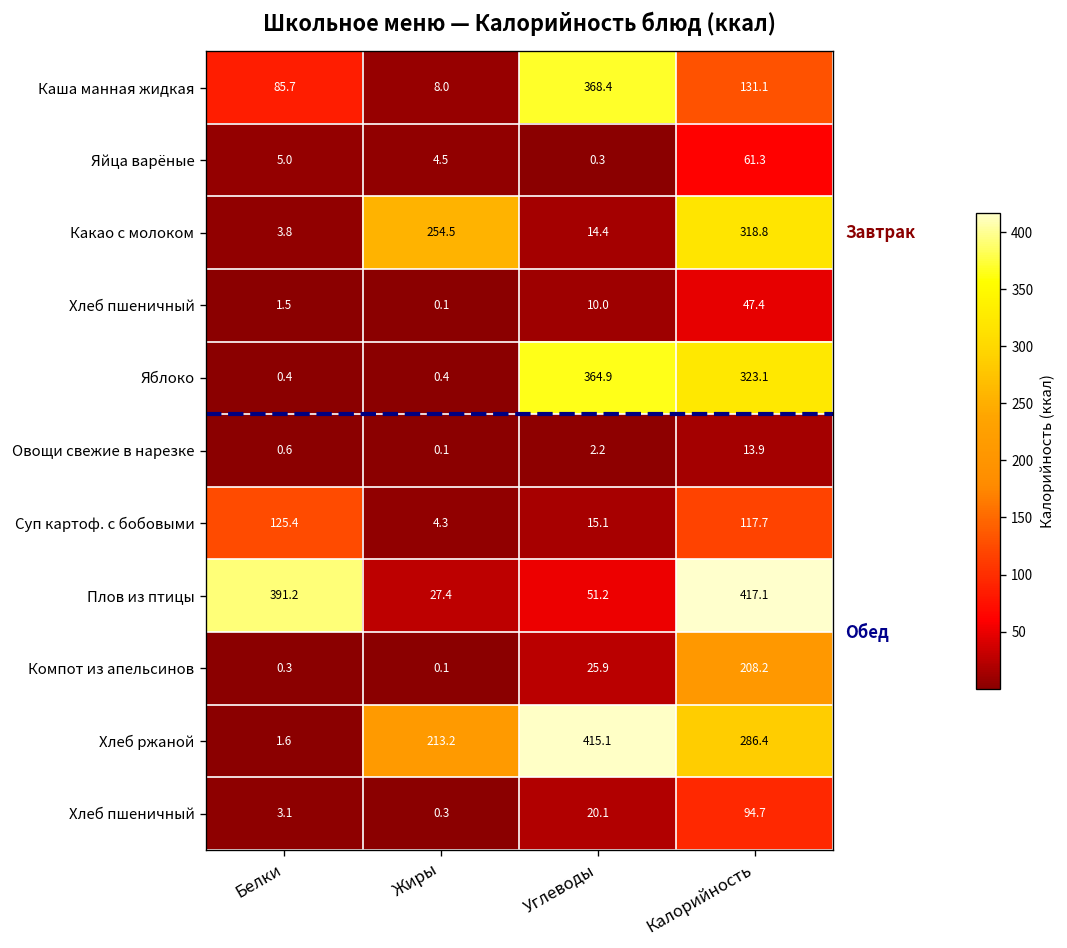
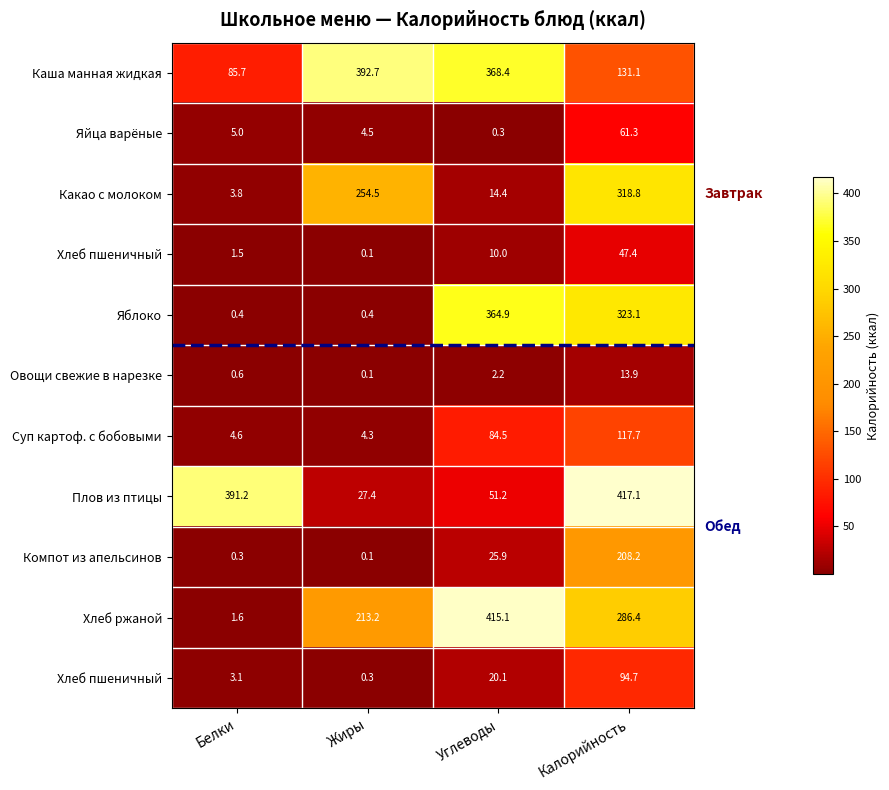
  {
    "Каша манная жидкая": {
      "Белки": 85.7,
-     "Жиры": 8.0,
+     "Жиры": 392.7,
      "Углеводы": 368.4,
      "Калорийность": 131.1
    },
    "Яйца варёные": {
      "Белки": 5.0,
      "Жиры": 4.5,
      "Углеводы": 0.3,
      "Калорийность": 61.3
    },
    "Какао с молоком": {
      "Белки": 3.8,
      "Жиры": 254.5,
      "Углеводы": 14.4,
      "Калорийность": 318.8
    },
    "Яблоко": {
      "Белки": 0.4,
      "Жиры": 0.4,
      "Углеводы": 364.9,
      "Калорийность": 323.1
    },
    "Овощи свежие в нарезке": {
      "Белки": 0.6,
      "Жиры": 0.1,
      "Углеводы": 2.2,
      "Калорийность": 13.9
    },
    "Суп картоф. с бобовыми": {
-     "Белки": 125.4,
+     "Белки": 4.6,
      "Жиры": 4.3,
-     "Углеводы": 15.1,
+     "Углеводы": 84.5,
      "Калорийность": 117.7
    },
    "Плов из птицы": {
      "Белки": 391.2,
      "Жиры": 27.4,
      "Углеводы": 51.2,
      "Калорийность": 417.1
    },
    "Компот из апельсинов": {
      "Белки": 0.3,
      "Жиры": 0.1,
      "Углеводы": 25.9,
      "Калорийность": 208.2
    },
    "Хлеб ржаной": {
      "Белки": 1.6,
      "Жиры": 213.2,
      "Углеводы": 415.1,
      "Калорийность": 286.4
    }
  }
